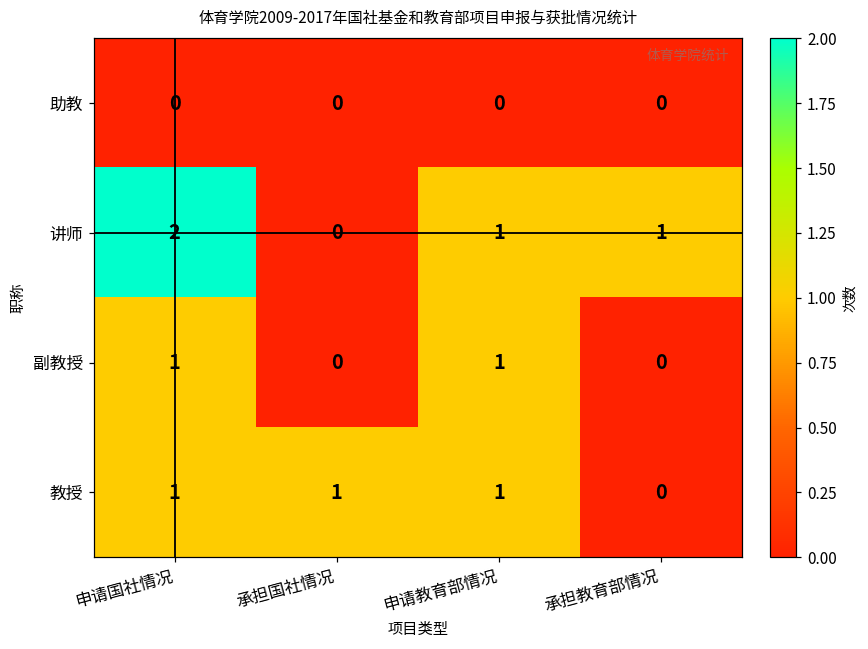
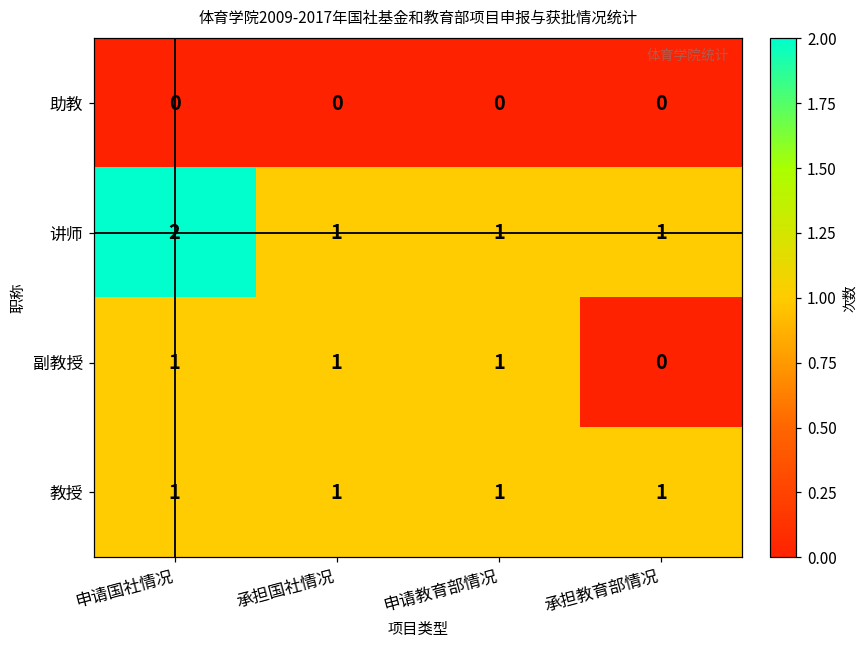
  {
    "助教": {
      "申请国社情况": 0,
      "承担国社情况": 0,
      "申请教育部情况": 0
    },
    "讲师": {
      "申请国社情况": 2,
-     "承担国社情况": 0,
+     "承担国社情况": 1,
      "申请教育部情况": 1,
      "承担教育部情况": 1
    },
    "副教授": {
      "申请国社情况": 1,
-     "承担国社情况": 0,
+     "承担国社情况": 1,
      "申请教育部情况": 1,
      "承担教育部情况": 0
    },
    "教授": {
      "申请国社情况": 1,
      "承担国社情况": 1,
      "申请教育部情况": 1,
-     "承担教育部情况": 0
+     "承担教育部情况": 1
    }
  }
